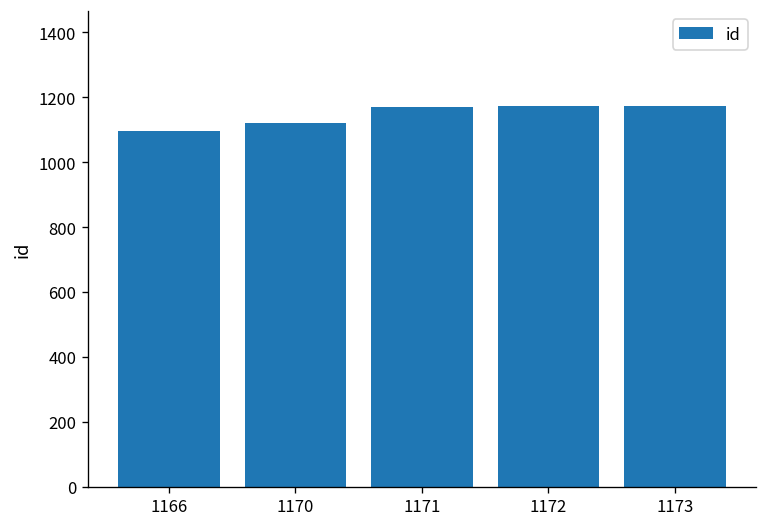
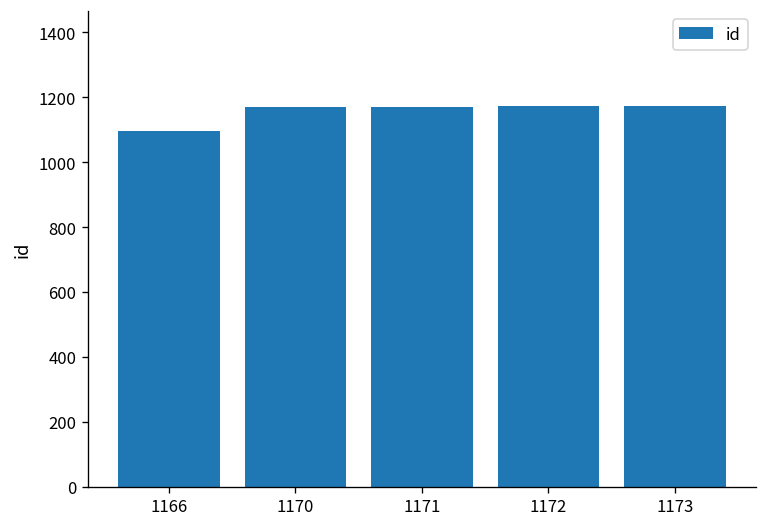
  {
    "1166": 1100,
-   "1170": 1120,
+   "1170": 1170,
    "1171": 1170,
    "1172": 1170,
    "1173": 1170
  }
